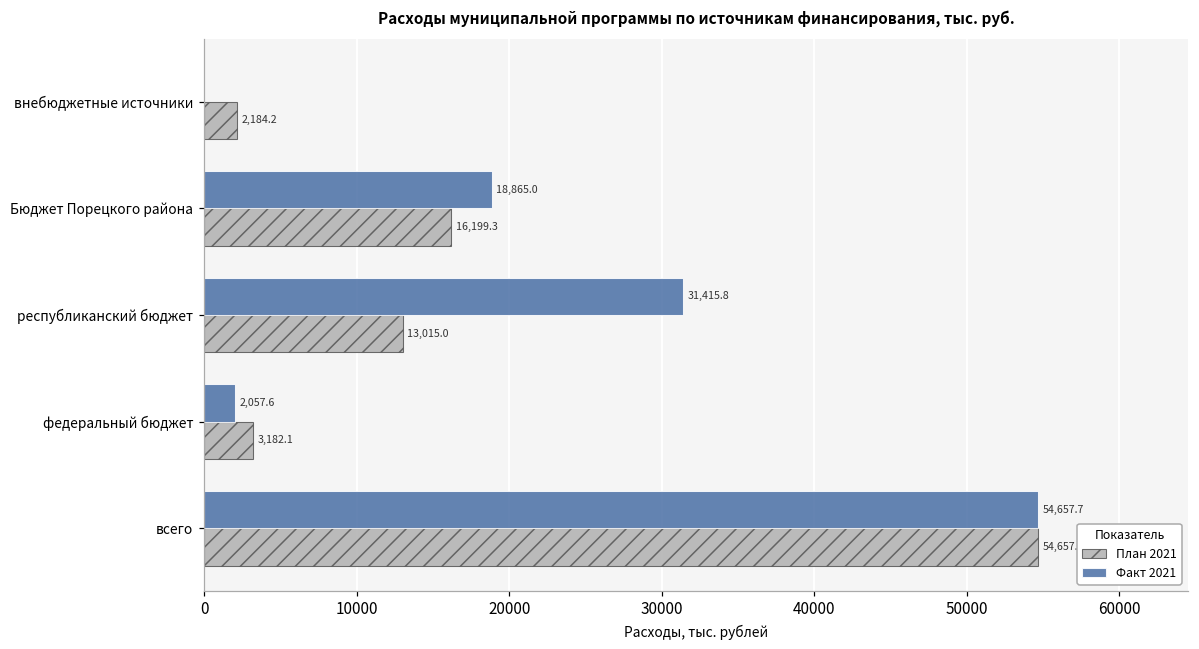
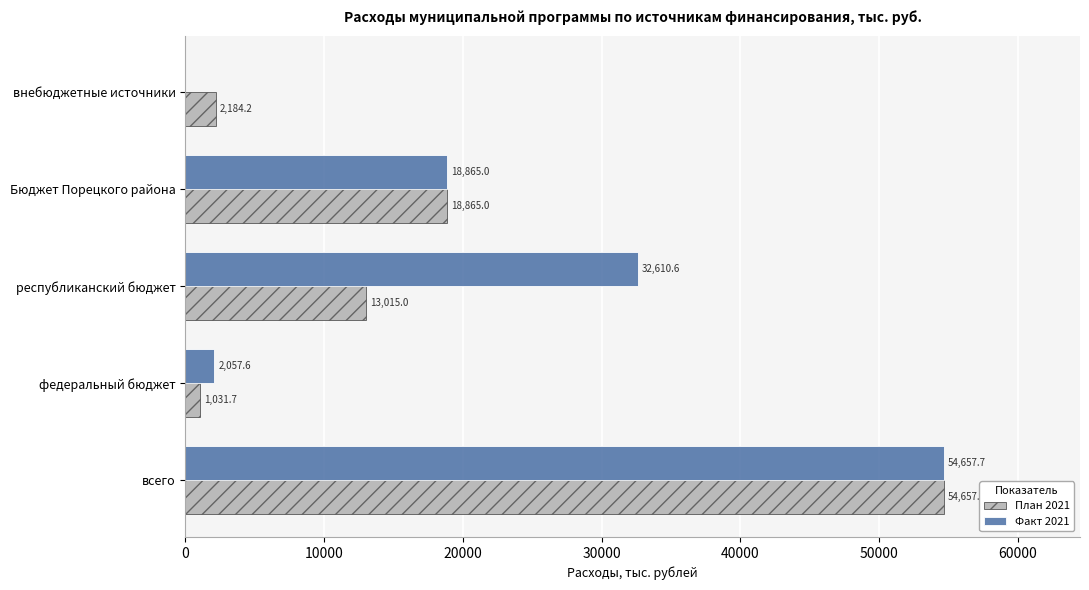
  {
    "План 2021": {
      "внебюджетные источники": "2,184.2",
-     "Бюджет Порецкого района": "16,199.3",
+     "Бюджет Порецкого района": "18,865.0",
      "республиканский бюджет": "13,015.0",
-     "федеральный бюджет": "3,182.1"
+     "федеральный бюджет": "1,031.7"
    },
    "Факт 2021": {
      "Бюджет Порецкого района": "18,865.0",
-     "республиканский бюджет": "31,415.8",
+     "республиканский бюджет": "32,610.6",
      "федеральный бюджет": "2,057.6",
      "всего": "54,657.7"
    }
  }
